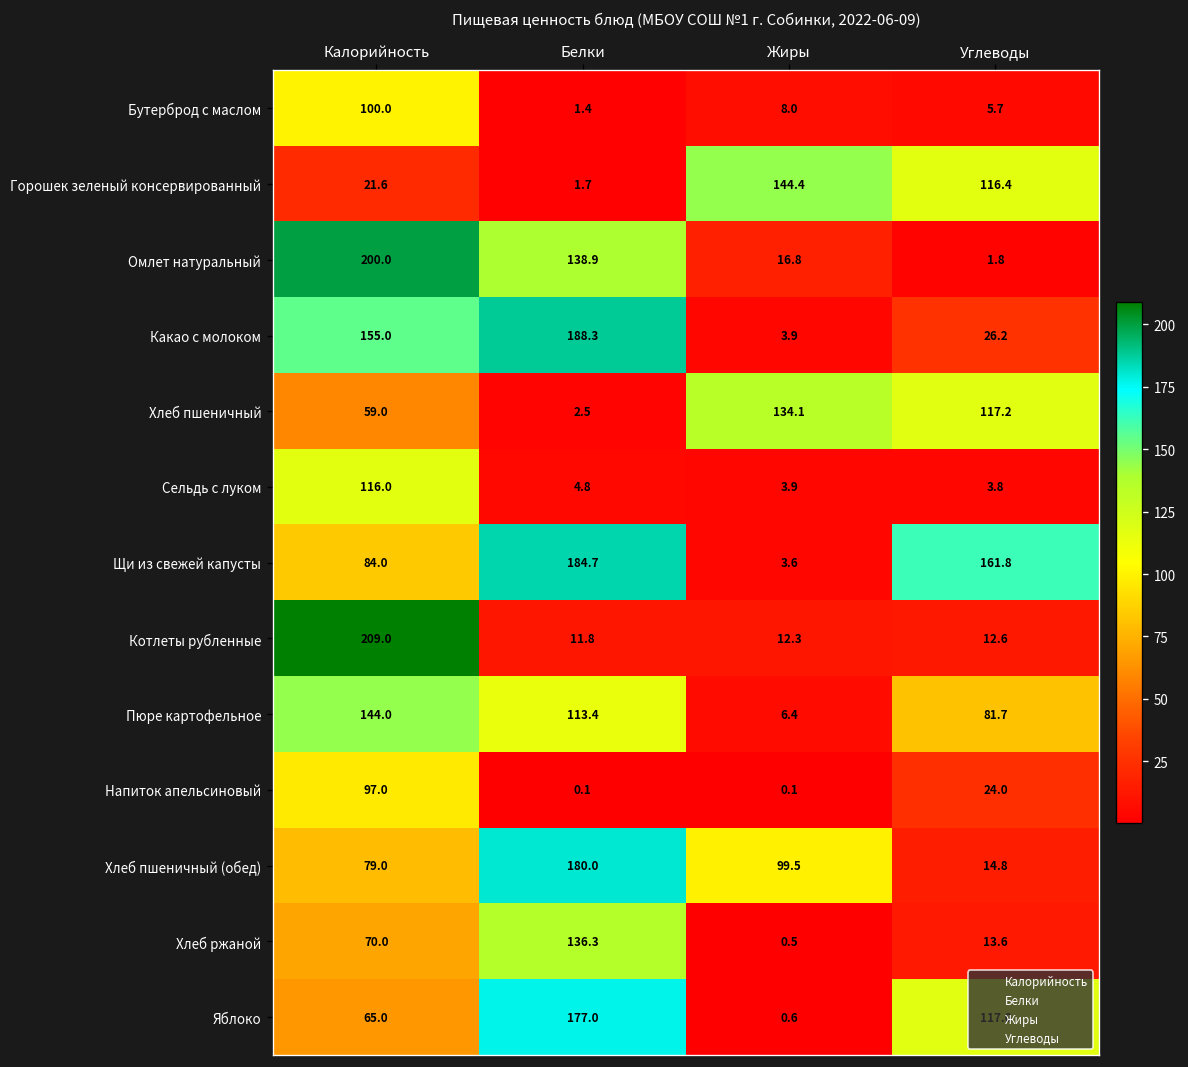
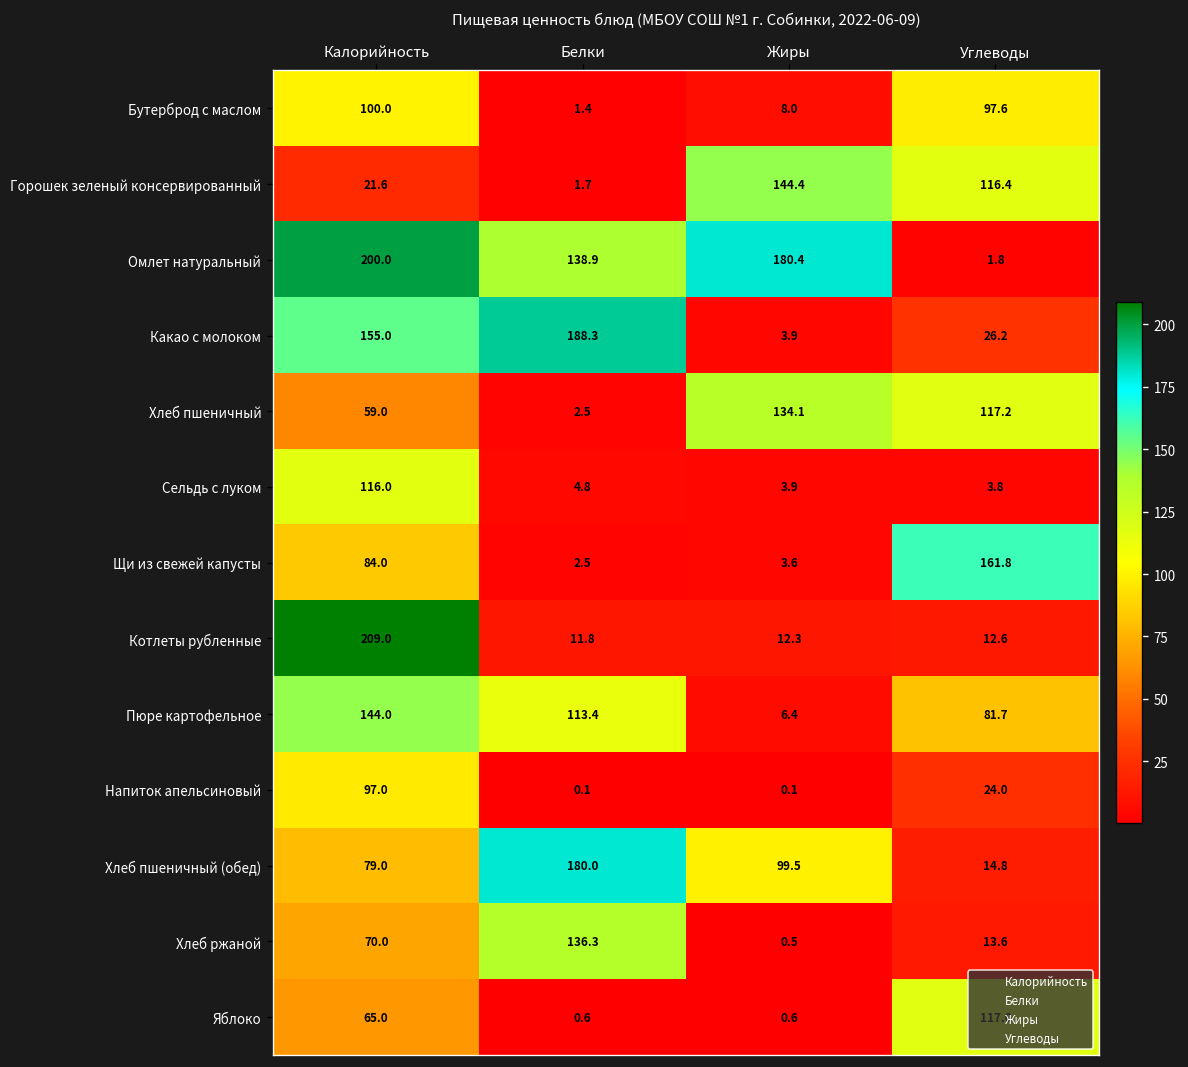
  {
    "Бутерброд с маслом": {
      "Калорийность": 100.0,
      "Белки": 1.4,
      "Жиры": 8.0,
-     "Углеводы": 5.7
+     "Углеводы": 97.6
    },
    "Горошек зеленый консервированный": {
      "Калорийность": 21.6,
      "Белки": 1.7,
      "Жиры": 144.4,
      "Углеводы": 116.4
    },
    "Омлет натуральный": {
      "Калорийность": 200.0,
      "Белки": 138.9,
-     "Жиры": 16.8,
+     "Жиры": 180.4,
      "Углеводы": 1.8
    },
    "Какао с молоком": {
      "Калорийность": 155.0,
      "Белки": 188.3,
      "Жиры": 3.9,
      "Углеводы": 26.2
    },
    "Хлеб пшеничный": {
      "Калорийность": 59.0,
      "Белки": 2.5,
      "Жиры": 134.1,
      "Углеводы": 117.2
    },
    "Сельдь с луком": {
      "Калорийность": 116.0,
      "Белки": 4.8,
      "Жиры": 3.9,
      "Углеводы": 3.8
    },
    "Щи из свежей капусты": {
      "Калорийность": 84.0,
-     "Белки": 184.7,
+     "Белки": 2.5,
      "Жиры": 3.6,
      "Углеводы": 161.8
    },
    "Котлеты рубленные": {
      "Калорийность": 209.0,
      "Белки": 11.8,
      "Жиры": 12.3,
      "Углеводы": 12.6
    },
    "Пюре картофельное": {
      "Калорийность": 144.0,
      "Белки": 113.4,
      "Жиры": 6.4,
      "Углеводы": 81.7
    },
    "Напиток апельсиновый": {
      "Калорийность": 97.0,
      "Белки": 0.1,
      "Жиры": 0.1,
      "Углеводы": 24.0
    },
    "Хлеб пшеничный (обед)": {
      "Калорийность": 79.0,
      "Белки": 180.0,
      "Жиры": 99.5,
      "Углеводы": 14.8
    },
    "Хлеб ржаной": {
      "Калорийность": 70.0,
      "Белки": 136.3,
      "Жиры": 0.5,
      "Углеводы": 13.6
    },
    "Яблоко": {
      "Калорийность": 65.0,
-     "Белки": 177.0,
+     "Белки": 0.6,
      "Жиры": 0.6
    }
  }
